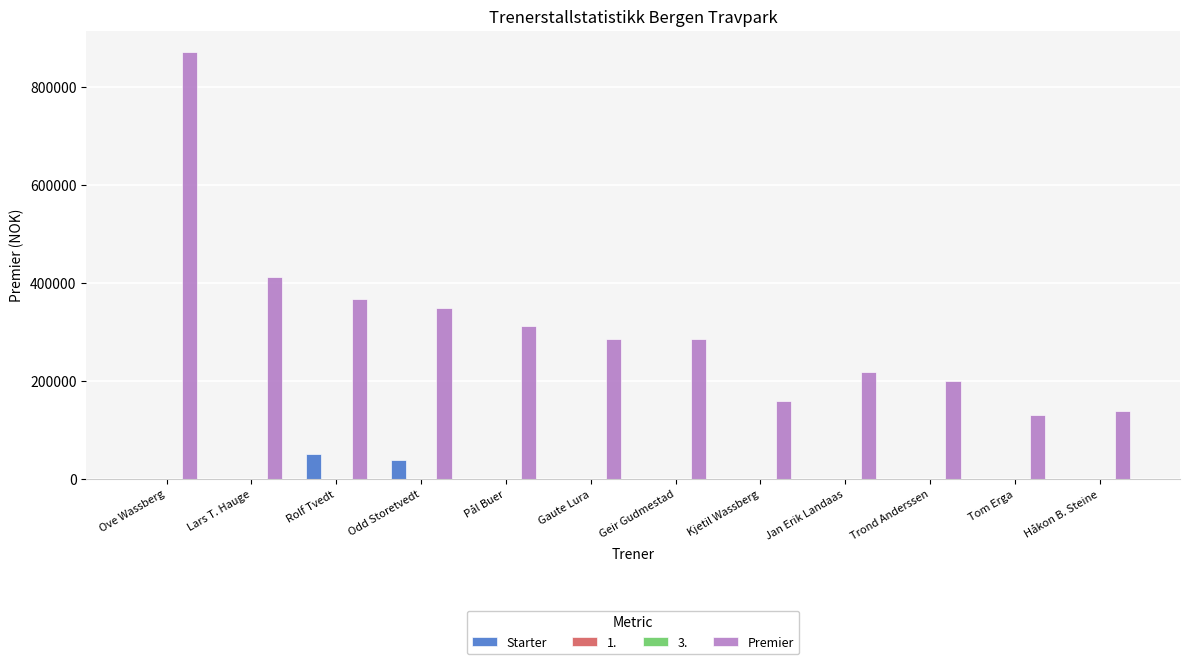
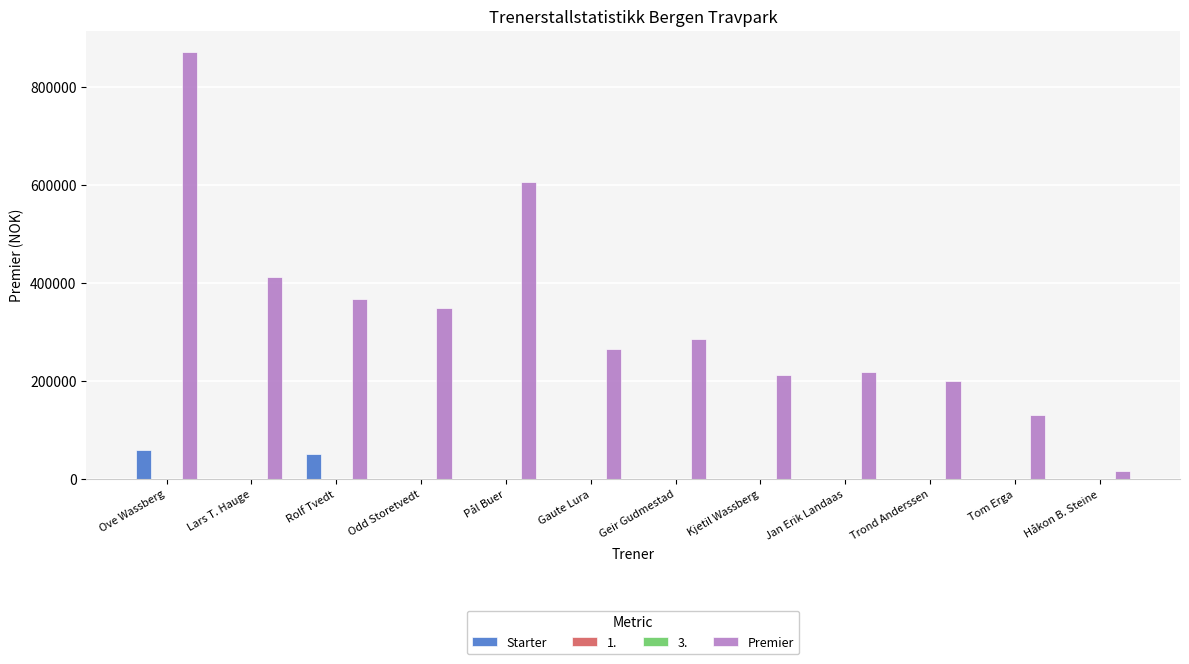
  {
    "Starter": {
-     "Ove Wassberg": 0,
+     "Ove Wassberg": 60000,
      "Rolf Tvedt": 50000,
-     "Odd Storetvedt": 40000
+     "Odd Storetvedt": 0
    },
    "Premier": {
      "Ove Wassberg": 870000,
      "Lars T. Hauge": 410000,
      "Rolf Tvedt": 370000,
      "Odd Storetvedt": 350000,
-     "Pål Buer": 310000,
-     "Gaute Lura": 290000,
+     "Pål Buer": 610000,
+     "Gaute Lura": 260000,
      "Geir Gudmestad": 280000,
-     "Kjetil Wassberg": 160000,
+     "Kjetil Wassberg": 210000,
      "Jan Erik Landaas": 220000,
      "Trond Anderssen": 200000,
      "Tom Erga": 130000,
-     "Håkon B. Steine": 140000
+     "Håkon B. Steine": 20000
    }
  }
